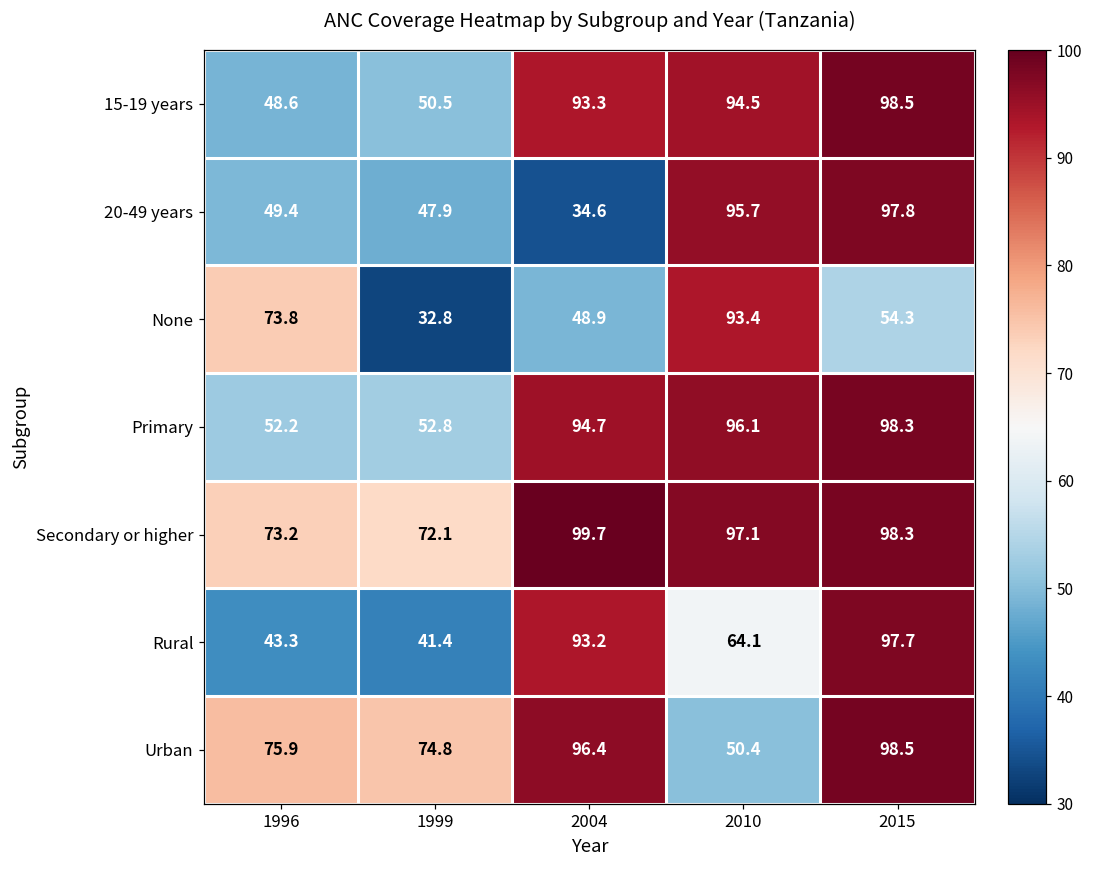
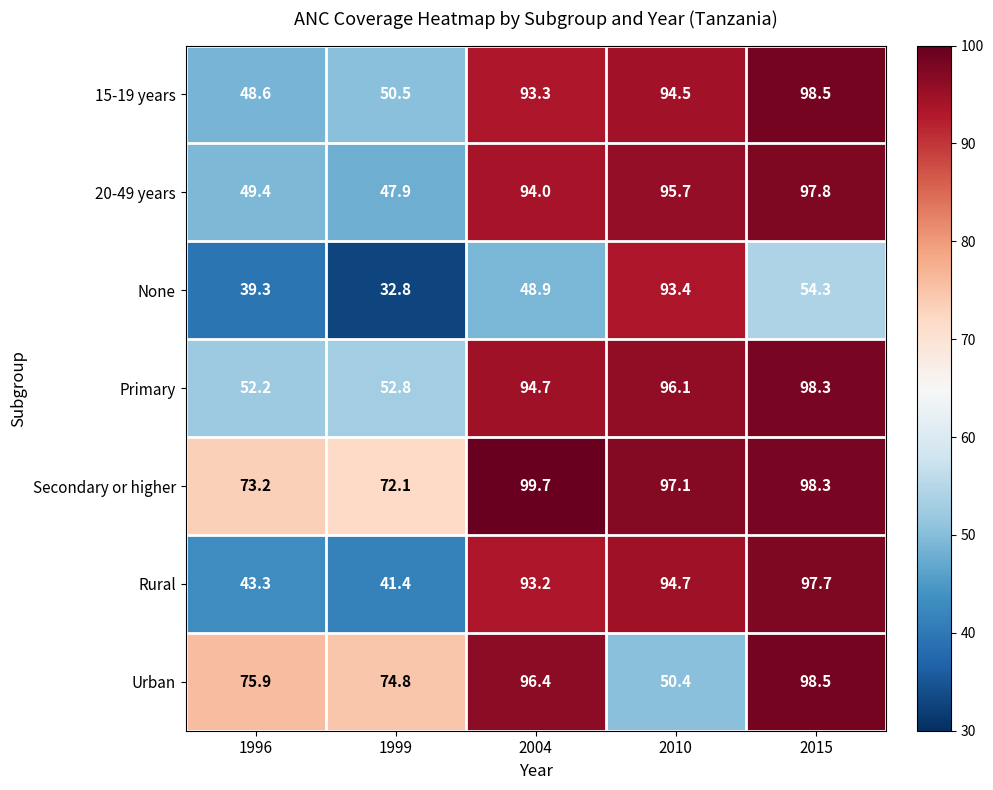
  {
    "15-19 years": {
      "1996": 48.6,
      "1999": 50.5,
      "2004": 93.3,
      "2010": 94.5,
      "2015": 98.5
    },
    "20-49 years": {
      "1996": 49.4,
      "1999": 47.9,
-     "2004": 34.6,
+     "2004": 94.0,
      "2010": 95.7,
      "2015": 97.8
    },
    "None": {
-     "1996": 73.8,
+     "1996": 39.3,
      "1999": 32.8,
      "2004": 48.9,
      "2010": 93.4,
      "2015": 54.3
    },
    "Primary": {
      "1996": 52.2,
      "1999": 52.8,
      "2004": 94.7,
      "2010": 96.1,
      "2015": 98.3
    },
    "Secondary or higher": {
      "1996": 73.2,
      "1999": 72.1,
      "2004": 99.7,
      "2010": 97.1,
      "2015": 98.3
    },
    "Rural": {
      "1996": 43.3,
      "1999": 41.4,
      "2004": 93.2,
-     "2010": 64.1,
+     "2010": 94.7,
      "2015": 97.7
    },
    "Urban": {
      "1996": 75.9,
      "1999": 74.8,
      "2004": 96.4,
      "2010": 50.4,
      "2015": 98.5
    }
  }
